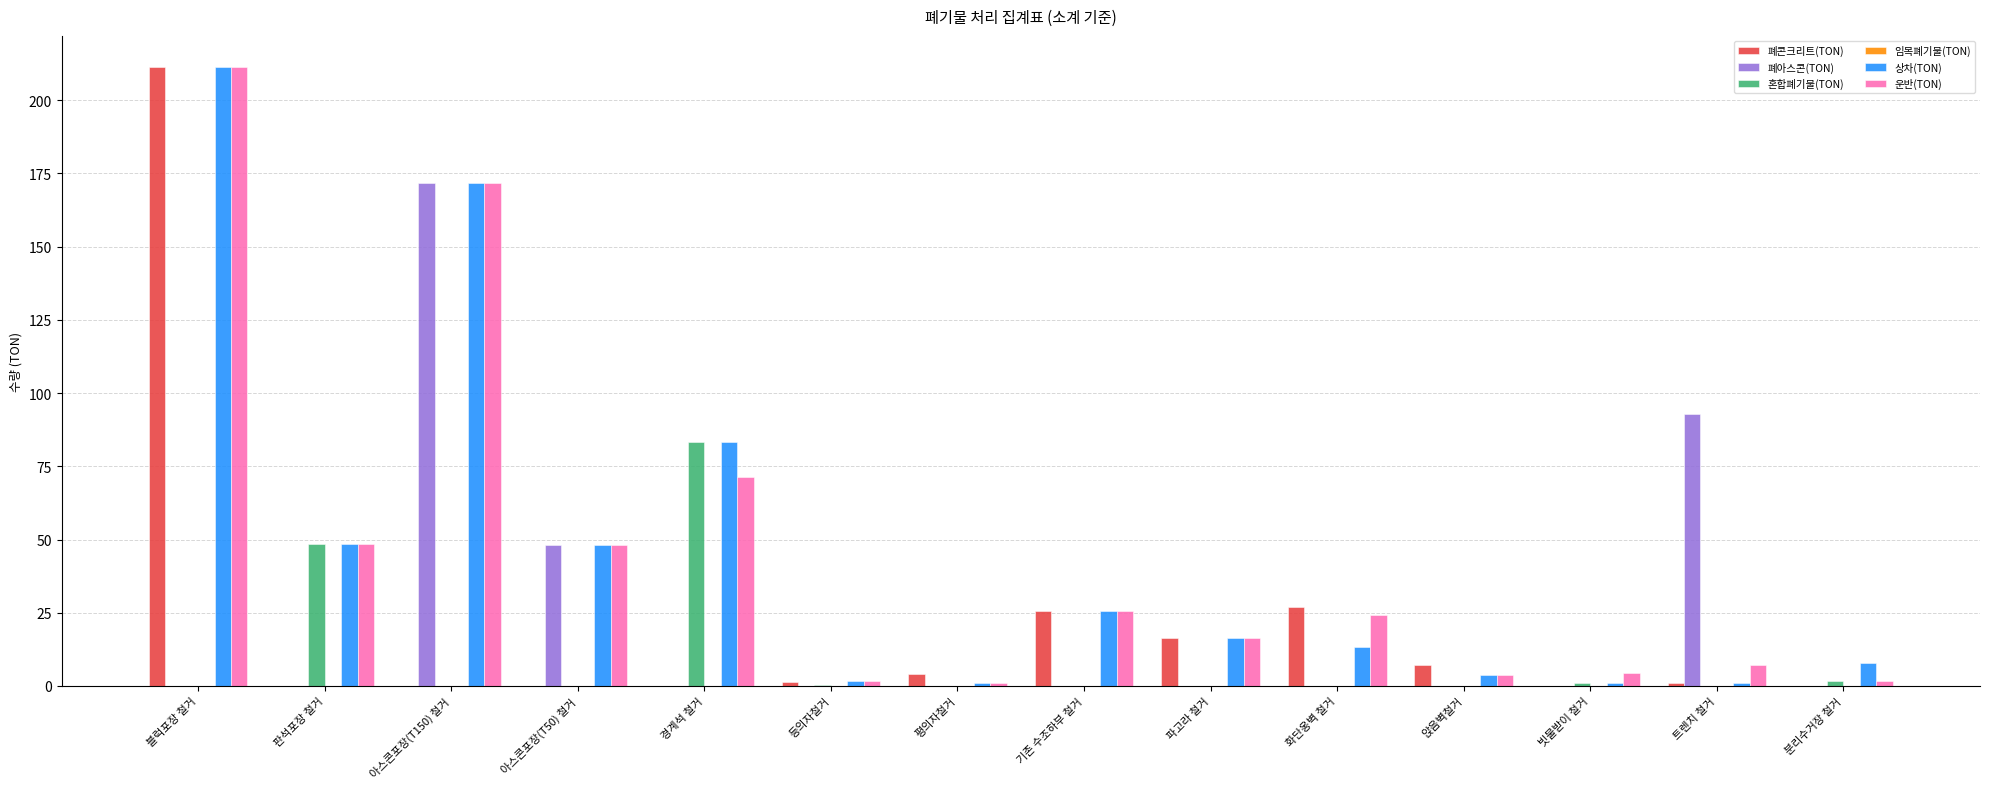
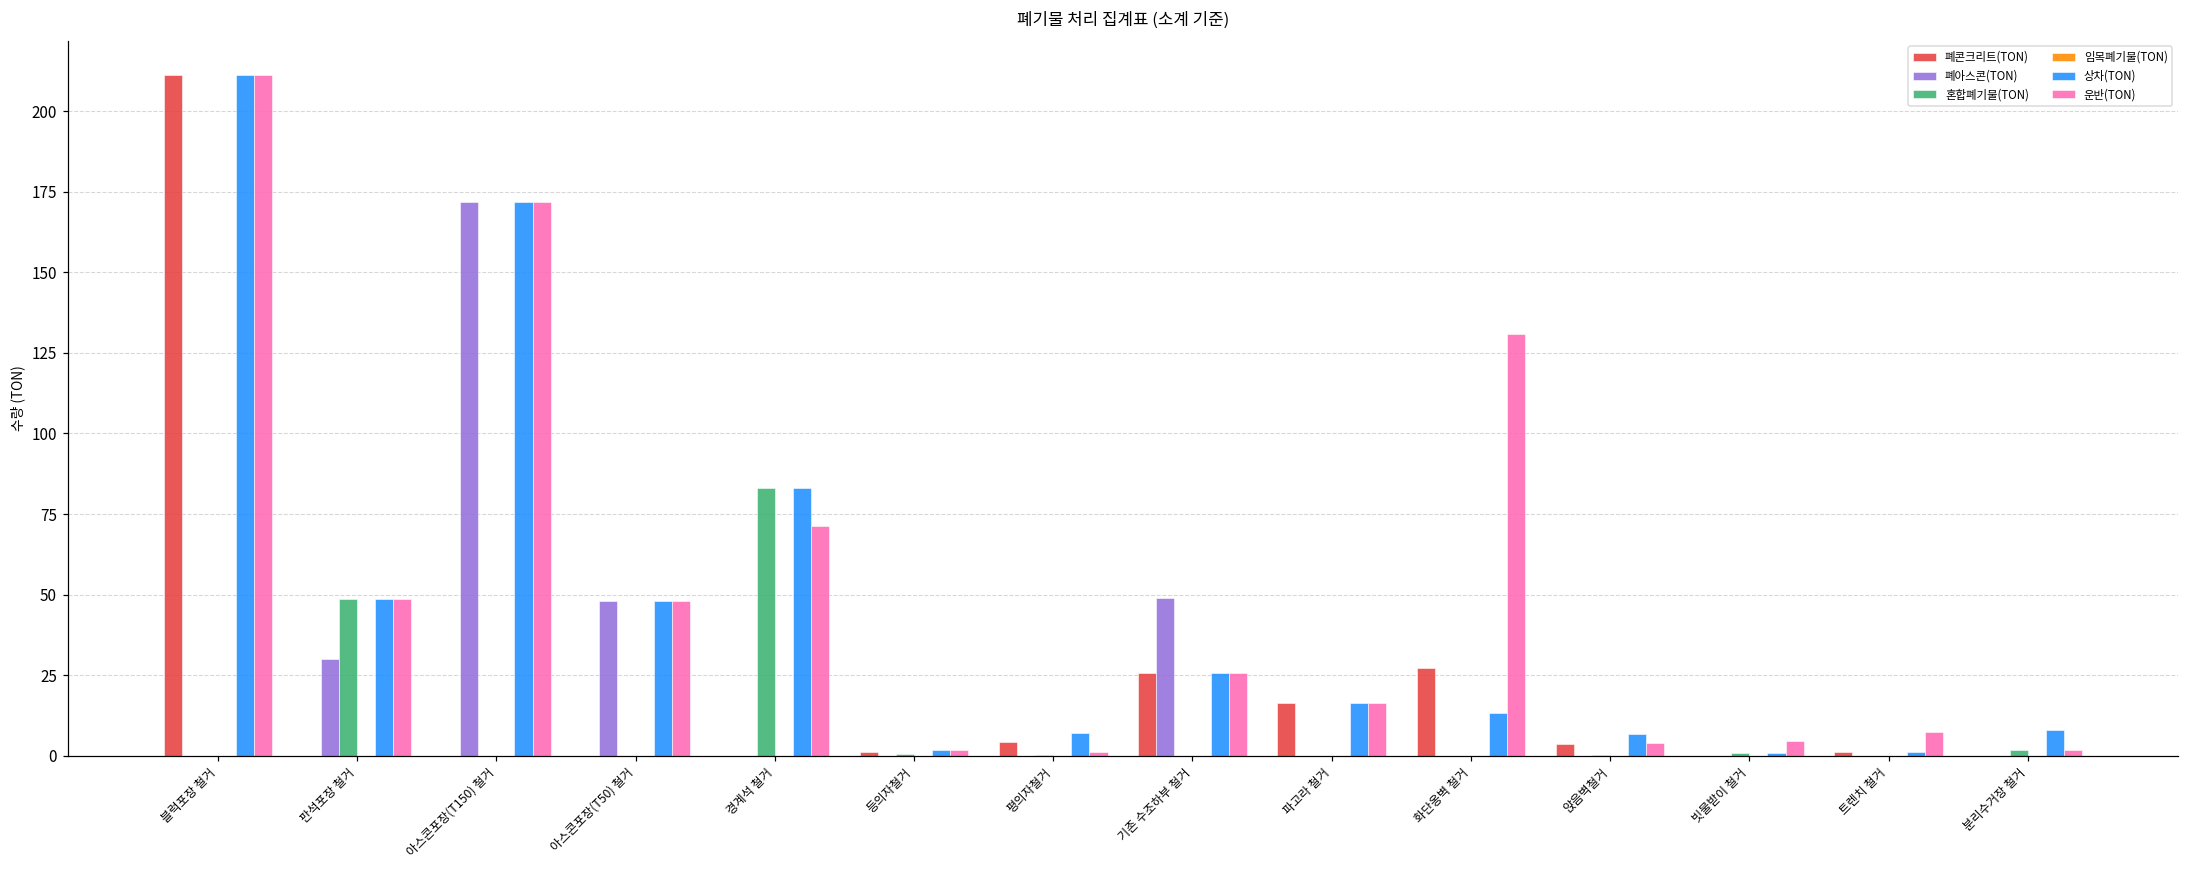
  {
    "폐콘크리트(TON)": {
      "블럭포장 철거": 211,
      "판석포장 철거": 0,
      "아스콘포장(T150) 철거": 0,
      "아스콘포장(T50) 철거": 0,
      "경계석 철거": 0,
      "등의자철거": 1,
      "평의자철거": 4,
      "기존 수조하부 철거": 26,
      "파고라 철거": 16,
      "화단옹벽 철거": 27,
-     "앉음벽철거": 7,
+     "앉음벽철거": 4,
      "빗물받이 철거": 0,
      "트렌치 철거": 1,
      "분리수거장 철거": 0
    },
    "폐아스콘(TON)": {
      "블럭포장 철거": 0,
-     "판석포장 철거": 0,
+     "판석포장 철거": 30,
      "아스콘포장(T150) 철거": 172,
      "아스콘포장(T50) 철거": 48,
      "경계석 철거": 0,
      "등의자철거": 0,
      "평의자철거": 0,
-     "기존 수조하부 철거": 0,
+     "기존 수조하부 철거": 49,
      "파고라 철거": 0,
      "화단옹벽 철거": 0,
      "앉음벽철거": 0,
      "빗물받이 철거": 0,
-     "트렌치 철거": 93,
+     "트렌치 철거": 0,
      "분리수거장 철거": 0
    },
    "혼합폐기물(TON)": {
      "블럭포장 철거": 0,
      "판석포장 철거": 49,
      "아스콘포장(T150) 철거": 0,
      "아스콘포장(T50) 철거": 0,
      "경계석 철거": 83,
      "기존 수조하부 철거": 0,
      "파고라 철거": 0,
      "화단옹벽 철거": 0,
      "빗물받이 철거": 1,
      "트렌치 철거": 0,
      "분리수거장 철거": 2
    },
    "임목폐기물(TON)": {
      "블럭포장 철거": 0,
      "판석포장 철거": 0,
      "아스콘포장(T150) 철거": 0,
      "아스콘포장(T50) 철거": 0,
      "경계석 철거": 0,
      "등의자철거": 0,
      "평의자철거": 0,
      "기존 수조하부 철거": 0,
      "파고라 철거": 0,
      "화단옹벽 철거": 0,
      "앉음벽철거": 0,
      "빗물받이 철거": 0,
      "트렌치 철거": 0,
      "분리수거장 철거": 0
    },
    "상차(TON)": {
      "블럭포장 철거": 211,
      "판석포장 철거": 49,
      "아스콘포장(T150) 철거": 172,
      "아스콘포장(T50) 철거": 48,
      "경계석 철거": 83,
      "등의자철거": 2,
-     "평의자철거": 1,
+     "평의자철거": 7,
      "기존 수조하부 철거": 26,
      "파고라 철거": 16,
      "화단옹벽 철거": 13,
-     "앉음벽철거": 4,
+     "앉음벽철거": 7,
      "빗물받이 철거": 1,
      "트렌치 철거": 1,
      "분리수거장 철거": 8
    },
    "운반(TON)": {
      "블럭포장 철거": 211,
      "판석포장 철거": 49,
      "아스콘포장(T150) 철거": 172,
      "아스콘포장(T50) 철거": 48,
      "경계석 철거": 71,
      "등의자철거": 2,
      "평의자철거": 1,
      "기존 수조하부 철거": 26,
      "파고라 철거": 16,
-     "화단옹벽 철거": 24,
+     "화단옹벽 철거": 131,
      "앉음벽철거": 4,
      "빗물받이 철거": 5,
      "트렌치 철거": 7,
      "분리수거장 철거": 2
    }
  }
